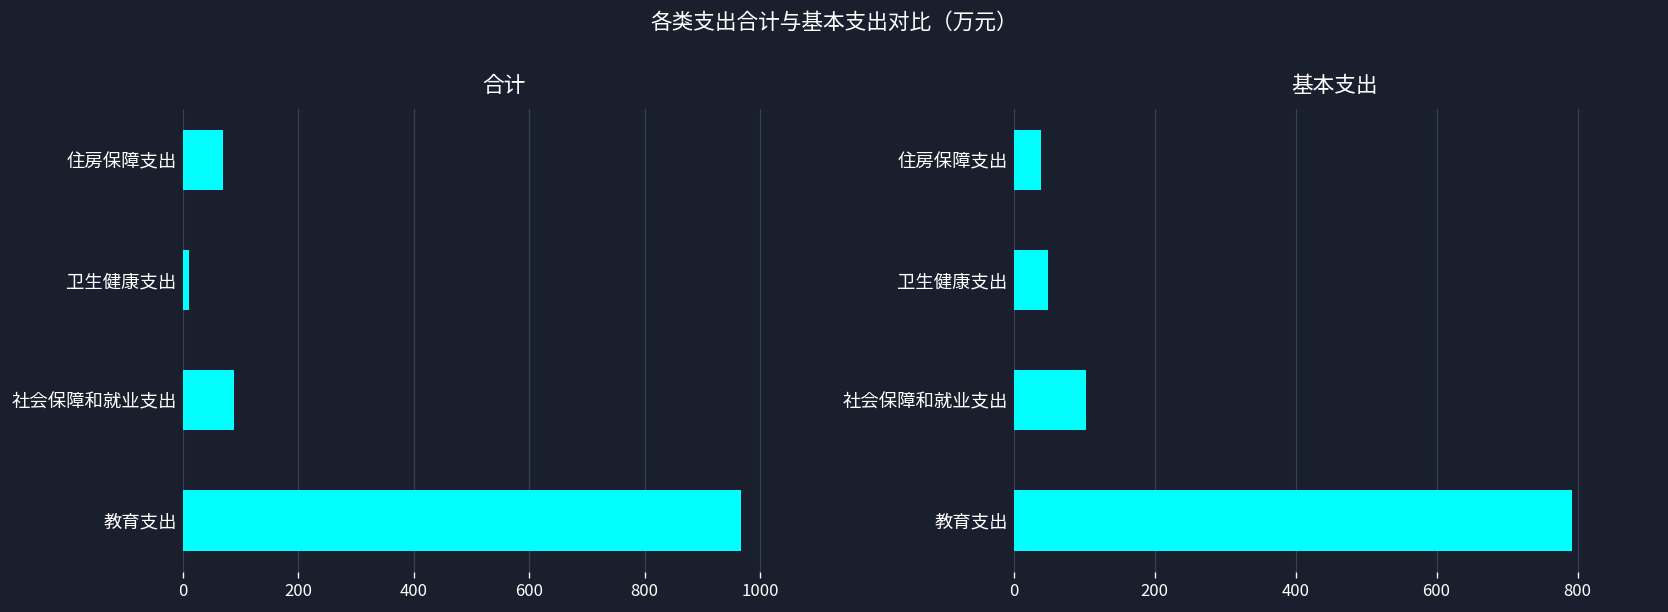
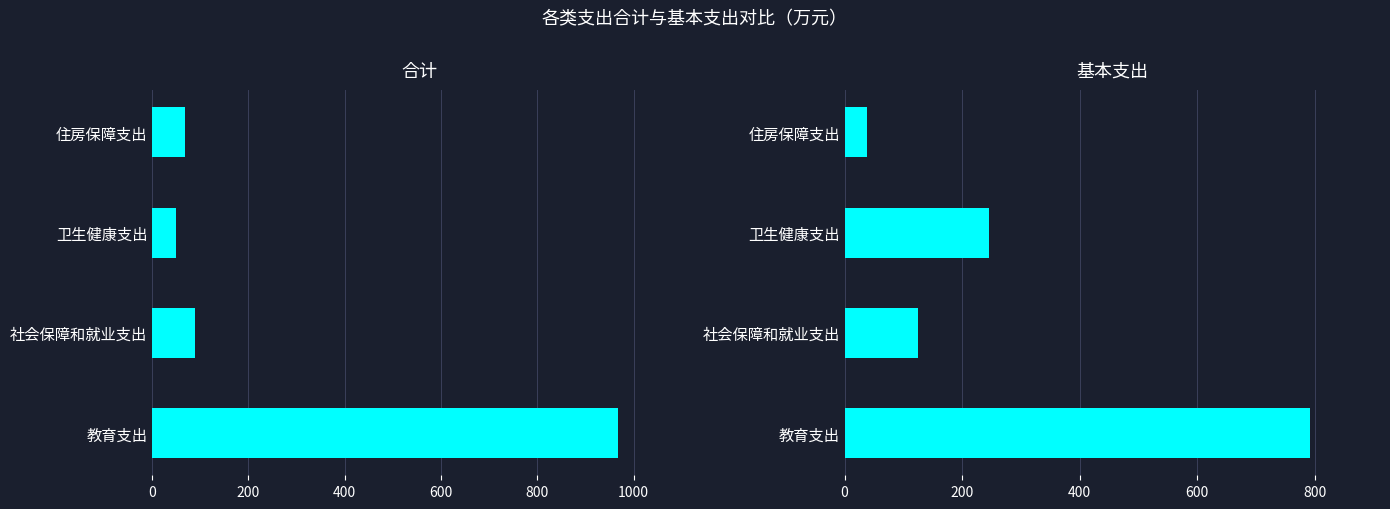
  {
    "合计": {
      "住房保障支出": 70,
-     "卫生健康支出": 10,
+     "卫生健康支出": 50,
      "社会保障和就业支出": 90,
      "教育支出": 970
    },
    "基本支出": {
      "住房保障支出": 40,
-     "卫生健康支出": 50,
-     "社会保障和就业支出": 100,
+     "卫生健康支出": 250,
+     "社会保障和就业支出": 120,
      "教育支出": 790
    }
  }
